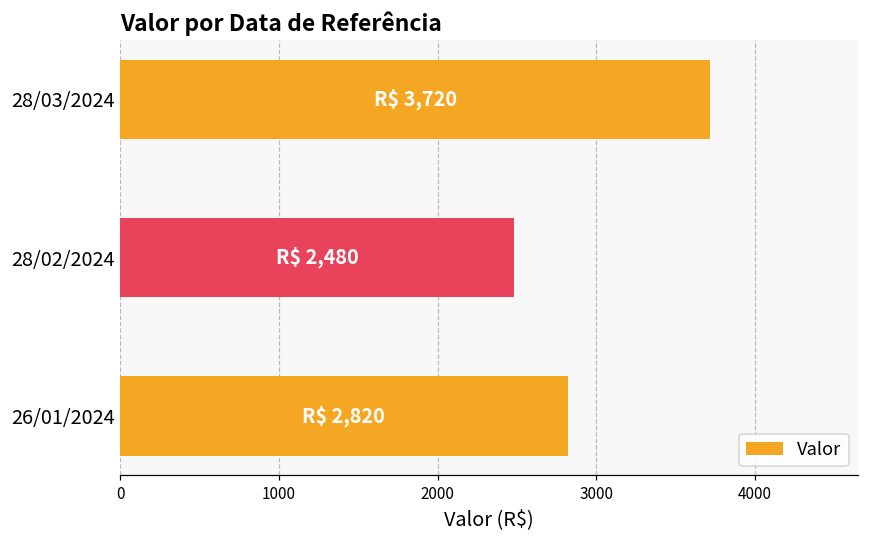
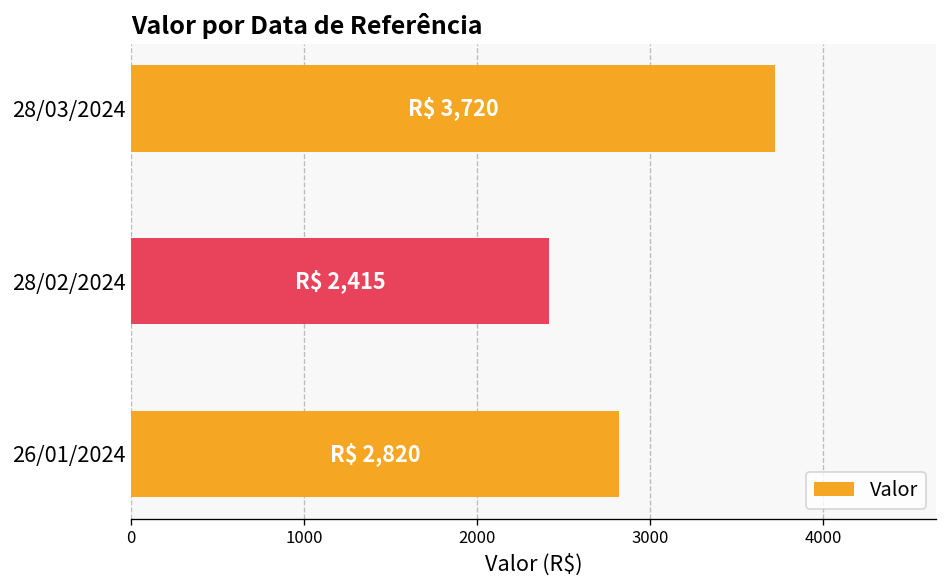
  {
    "28/03/2024": "3,720",
-   "28/02/2024": "2,480",
+   "28/02/2024": "2,415",
    "26/01/2024": "2,820"
  }
